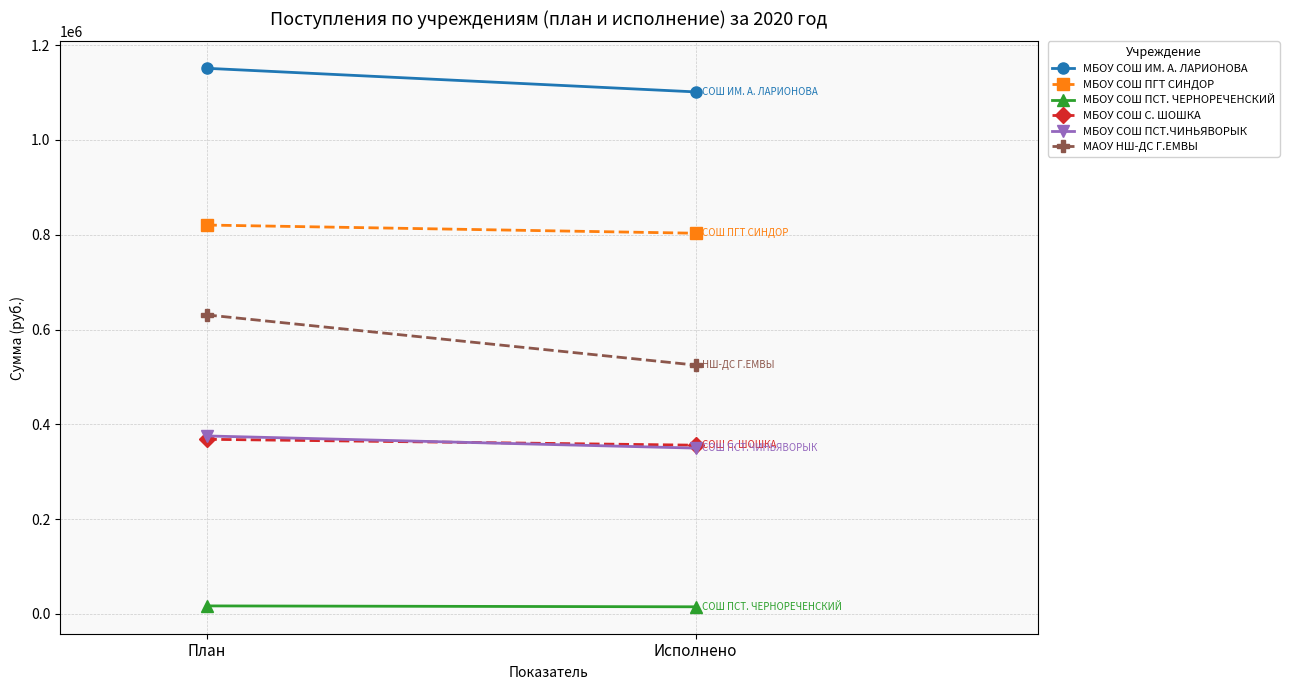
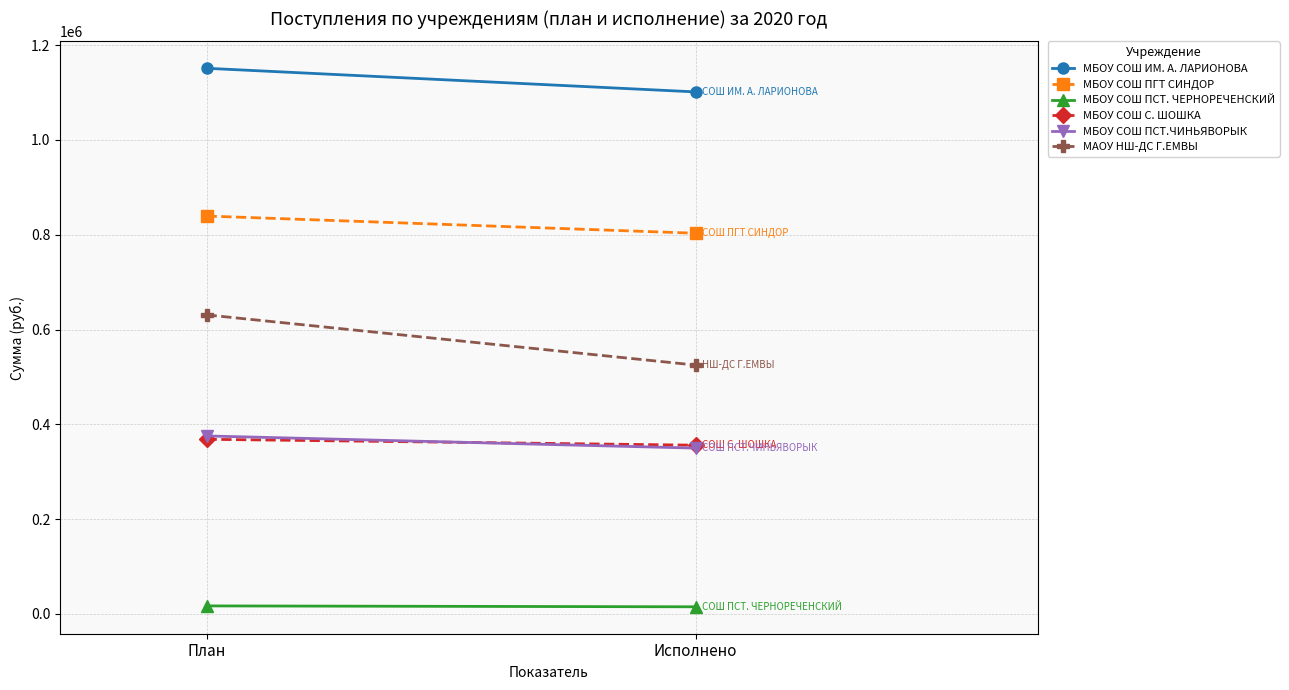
  {
    "МБОУ СОШ ИМ. А. ЛАРИОНОВА": {
      "План": 1150000,
      "Исполнено": 1100000
    },
    "МБОУ СОШ ПГТ СИНДОР": {
-     "План": 820000,
+     "План": 840000,
      "Исполнено": 800000
    },
    "МБОУ СОШ ПСТ. ЧЕРНОРЕЧЕНСКИЙ": {
      "План": 20000,
      "Исполнено": 20000
    },
    "МБОУ СОШ С. ШОШКА": {
      "План": 370000,
      "Исполнено": 360000
    },
    "МБОУ СОШ ПСТ.ЧИНЬЯВОРЫК": {
      "План": 380000,
      "Исполнено": 350000
    },
    "МАОУ НШ-ДС Г.ЕМВЫ": {
      "План": 630000,
      "Исполнено": 530000
    }
  }
